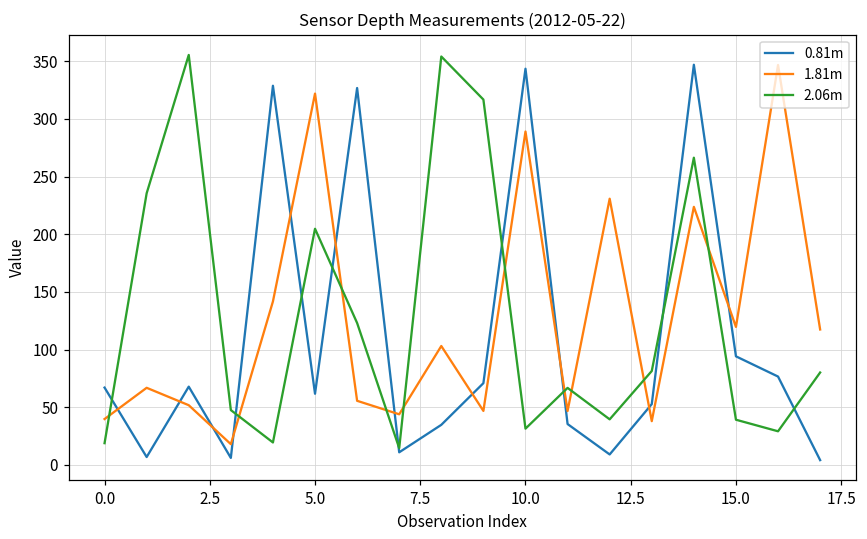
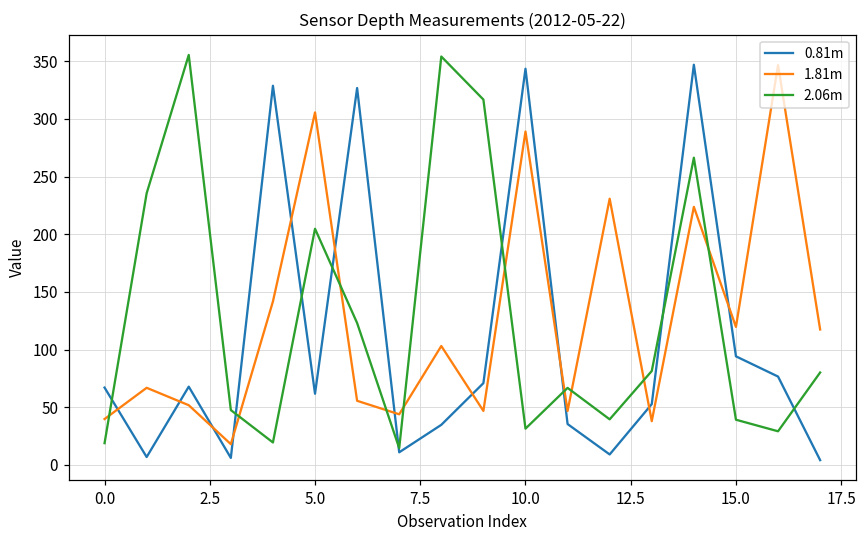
  {
    "0.81m": {
      "0.0": 67,
      "5.0": 62,
      "10.0": 344,
      "15.0": 94
    },
    "1.81m": {
      "0.0": 40,
-     "5.0": 322,
+     "5.0": 306,
      "10.0": 289,
      "15.0": 120
    },
    "2.06m": {
      "0.0": 19,
      "5.0": 205,
      "10.0": 31,
      "15.0": 39
    }
  }
